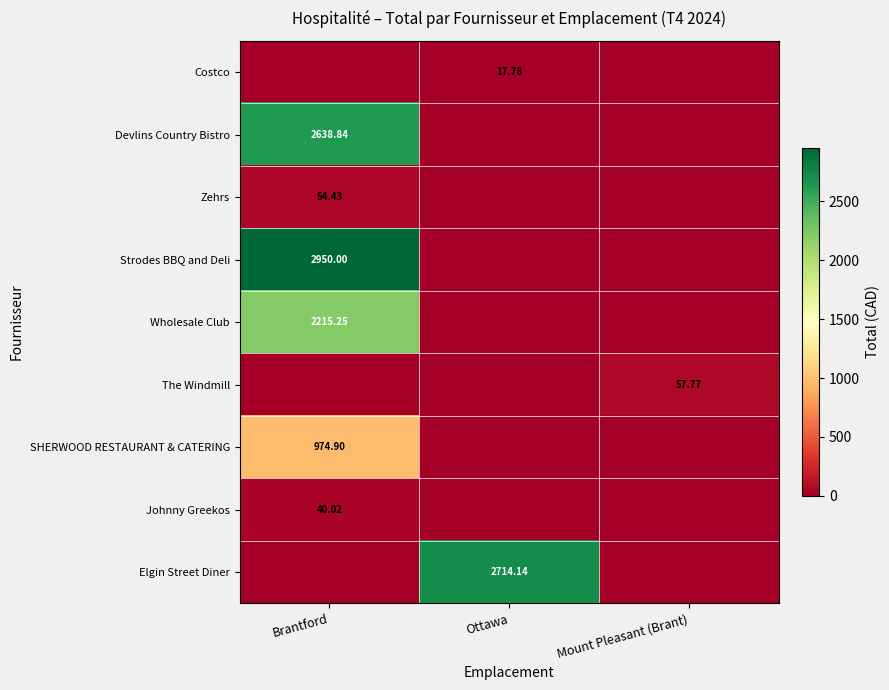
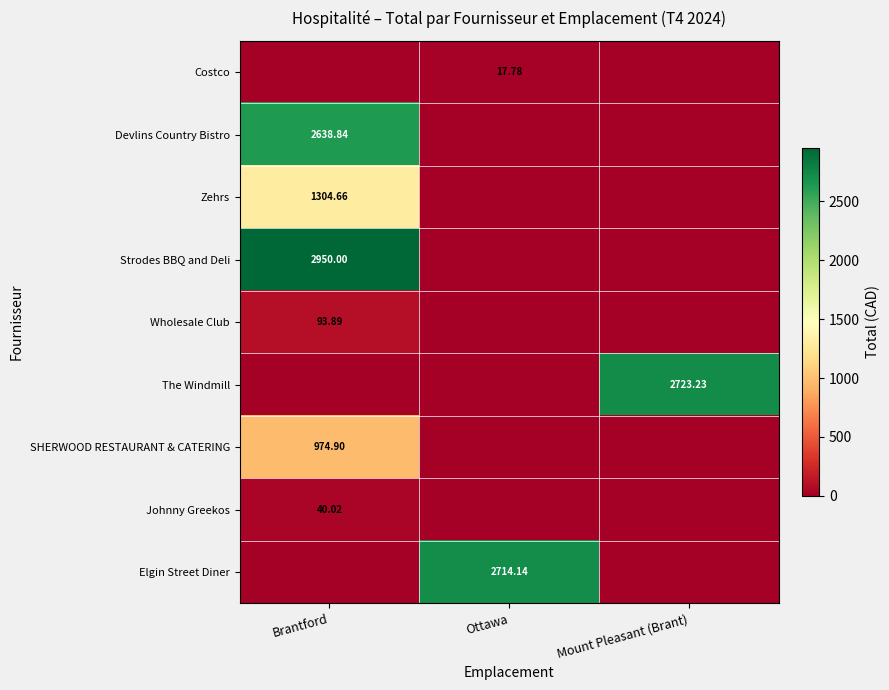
  {
    "Costco": {
      "Ottawa": 17.78
    },
    "Devlins Country Bistro": {
      "Brantford": 2638.84
    },
    "Zehrs": {
-     "Brantford": 54.43
+     "Brantford": 1304.66
    },
    "Strodes BBQ and Deli": {
      "Brantford": 2950.00
    },
    "Wholesale Club": {
-     "Brantford": 2215.25
+     "Brantford": 93.89
    },
    "The Windmill": {
-     "Mount Pleasant (Brant)": 57.77
+     "Mount Pleasant (Brant)": 2723.23
    },
    "SHERWOOD RESTAURANT & CATERING": {
      "Brantford": 974.90
    },
    "Johnny Greekos": {
      "Brantford": 40.02
    },
    "Elgin Street Diner": {
      "Ottawa": 2714.14
    }
  }
